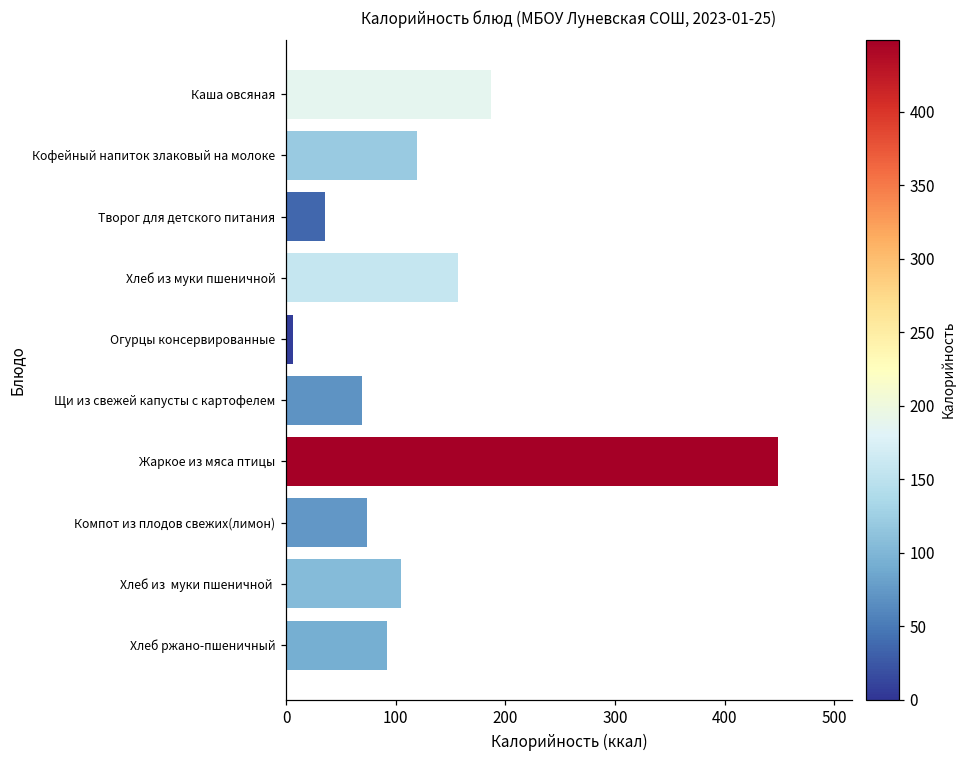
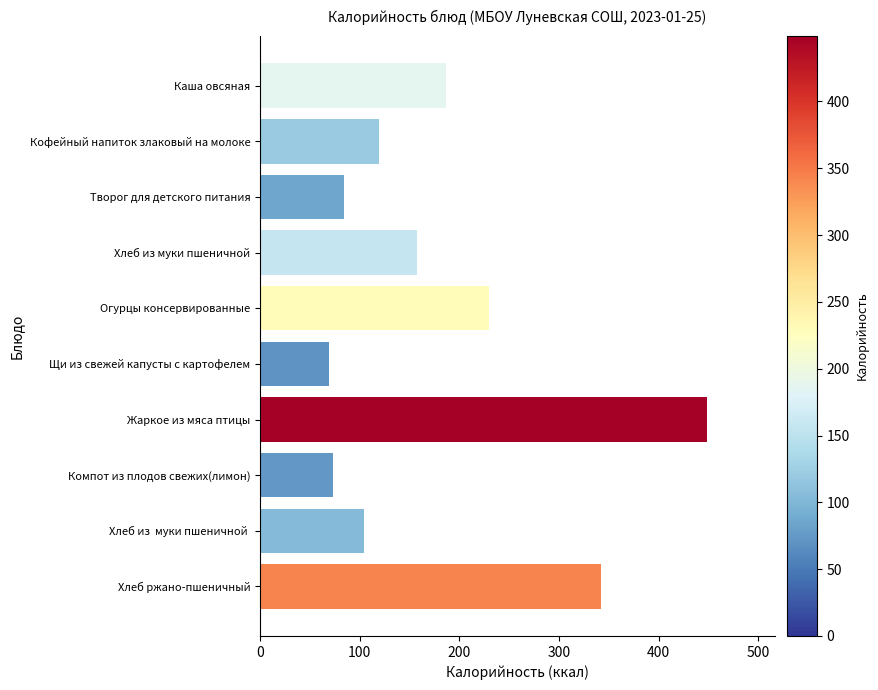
  {
    "Каша овсяная": 190,
    "Кофейный напиток злаковый на молоке": 120,
-   "Творог для детского питания": 40,
-   "Огурцы консервированные": 10,
+   "Творог для детского питания": 80,
+   "Огурцы консервированные": 230,
    "Щи из свежей капусты с картофелем": 70,
    "Жаркое из мяса птицы": 450,
    "Компот из плодов свежих(лимон)": 70,
-   "Хлеб ржано-пшеничный": 90
+   "Хлеб ржано-пшеничный": 340
  }
